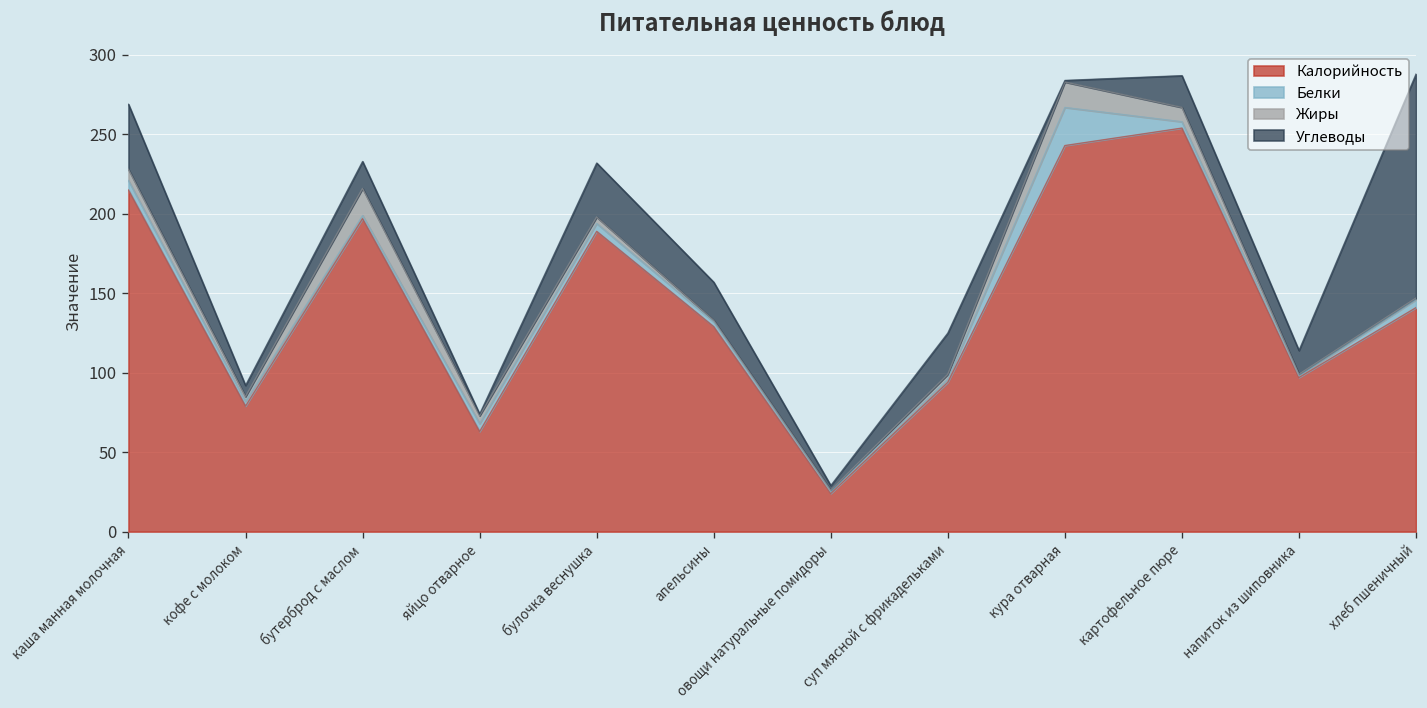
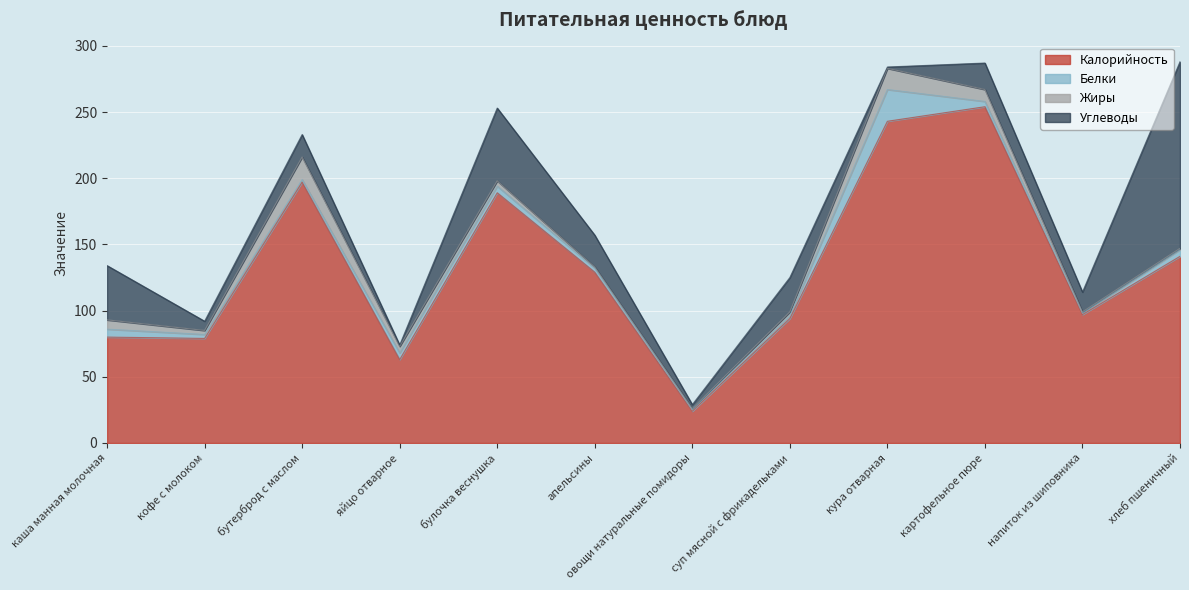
  {
    "Калорийность": {
-     "каша манная молочная": 215,
+     "каша манная молочная": 80,
      "кофе с молоком": 79,
      "бутерброд с маслом": 197,
      "яйцо отварное": 63,
      "булочка веснушка": 189,
      "апельсины": 129,
      "суп мясной с фрикадельками": 94,
      "кура отварная": 243,
      "картофельное пюре": 254,
      "хлеб пшеничный": 141
    },
    "Углеводы": {
      "каша манная молочная": 41,
      "кофе с молоком": 7,
      "бутерброд с маслом": 17,
-     "булочка веснушка": 34,
+     "булочка веснушка": 55,
      "апельсины": 24,
      "овощи натуральные помидоры": 3,
      "суп мясной с фрикадельками": 26,
      "картофельное пюре": 20,
      "напиток из шиповника": 15,
      "хлеб пшеничный": 141
    }
  }
